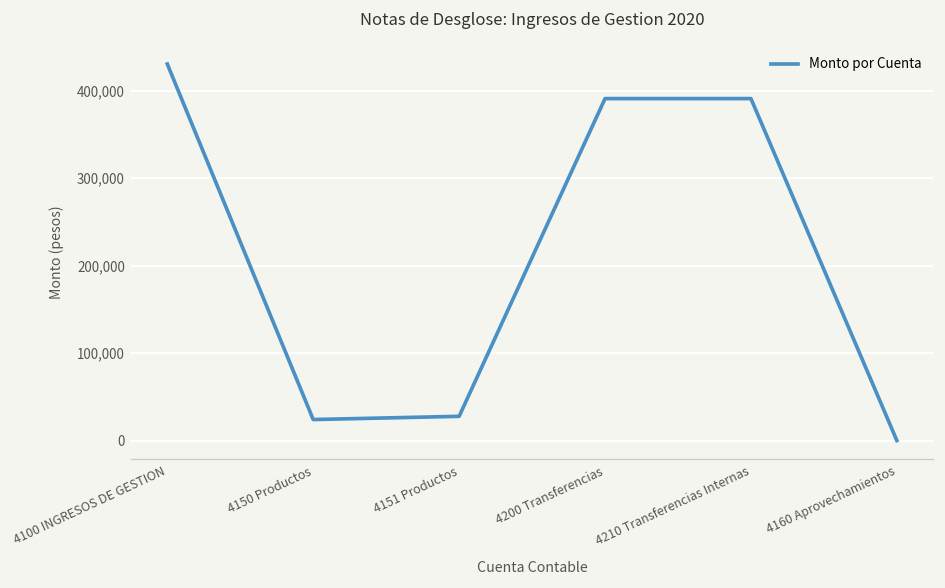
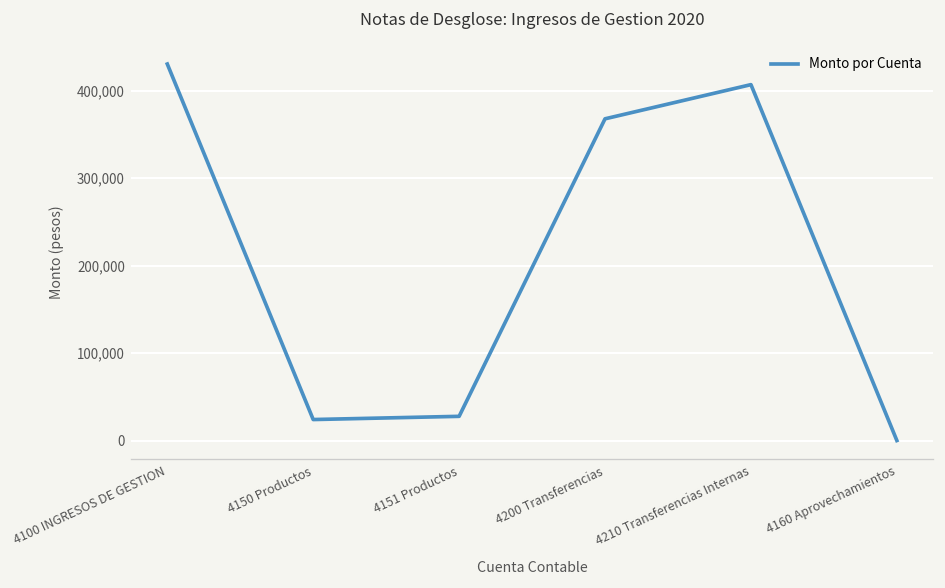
  {
    "4100 INGRESOS DE GESTION": "430,000",
    "4150 Productos": "20,000",
    "4151 Productos": "30,000",
-   "4200 Transferencias": "390,000",
-   "4210 Transferencias Internas": "390,000",
+   "4200 Transferencias": "370,000",
+   "4210 Transferencias Internas": "410,000",
    "4160 Aprovechamientos": "0"
  }
